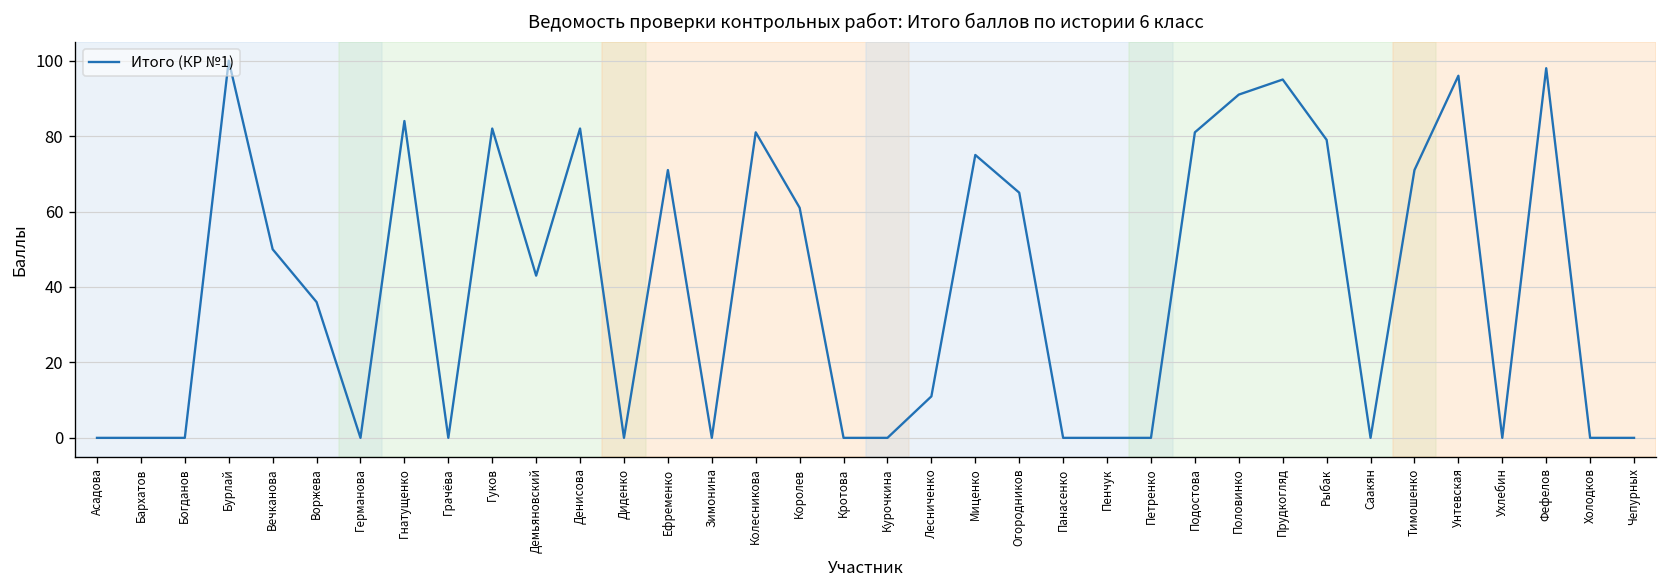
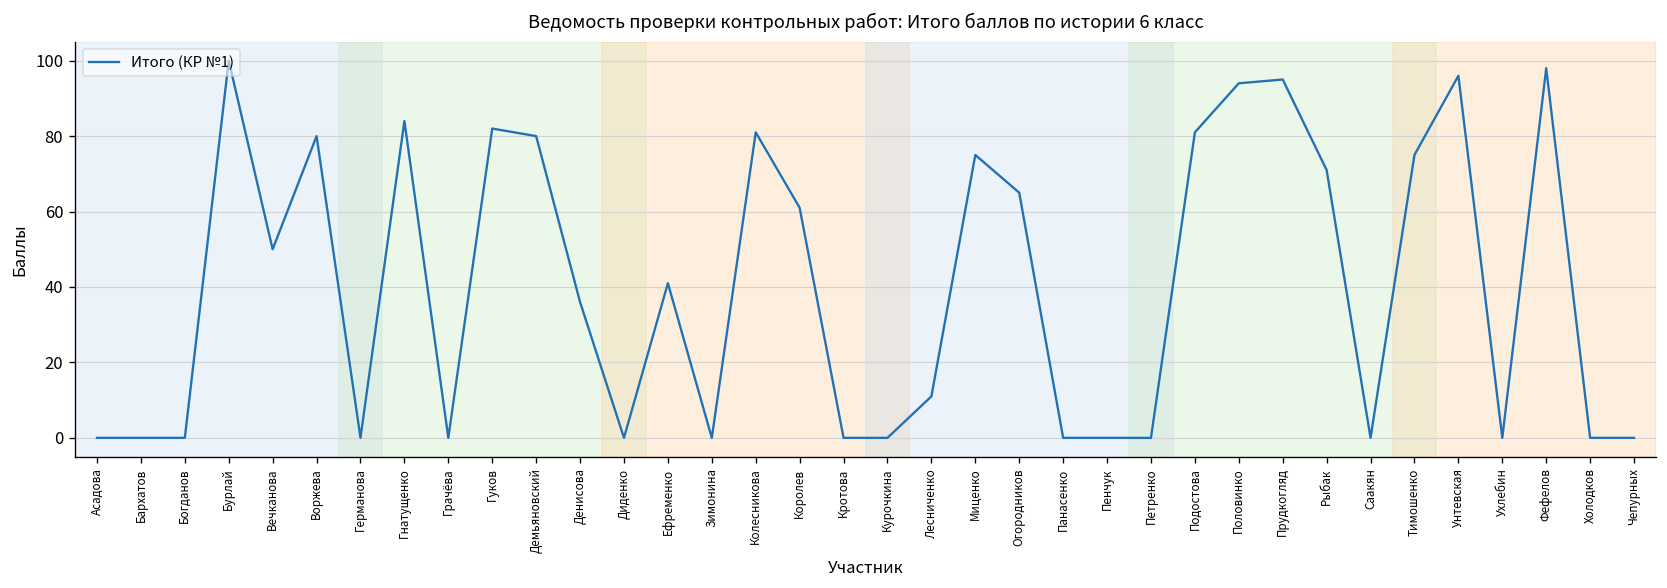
  {
    "Асадова": 0,
    "Бархатов": 0,
    "Богданов": 0,
    "Вечканова": 50,
-   "Воржева": 36,
+   "Воржева": 80,
    "Германова": 0,
    "Гнатущенко": 84,
    "Грачёва": 0,
    "Гуков": 82,
-   "Демьяновский": 43,
-   "Денисова": 82,
+   "Демьяновский": 80,
+   "Денисова": 36,
    "Диденко": 0,
-   "Ефременко": 71,
+   "Ефременко": 41,
    "Зимонина": 0,
    "Колесникова": 81,
    "Королев": 61,
    "Кротова": 0,
    "Курочкина": 0,
    "Лесниченко": 11,
    "Миценко": 75,
    "Огородников": 65,
    "Панасенко": 0,
    "Пенчук": 0,
    "Петренко": 0,
    "Подостова": 81,
-   "Половинко": 91,
+   "Половинко": 94,
    "Прудкогляд": 95,
-   "Рыбак": 79,
+   "Рыбак": 71,
    "Саакян": 0,
-   "Тимошенко": 71,
+   "Тимошенко": 75,
    "Унтевская": 96,
    "Ухлебин": 0,
    "Фефелов": 98,
    "Холодков": 0,
    "Чепурных": 0
  }
